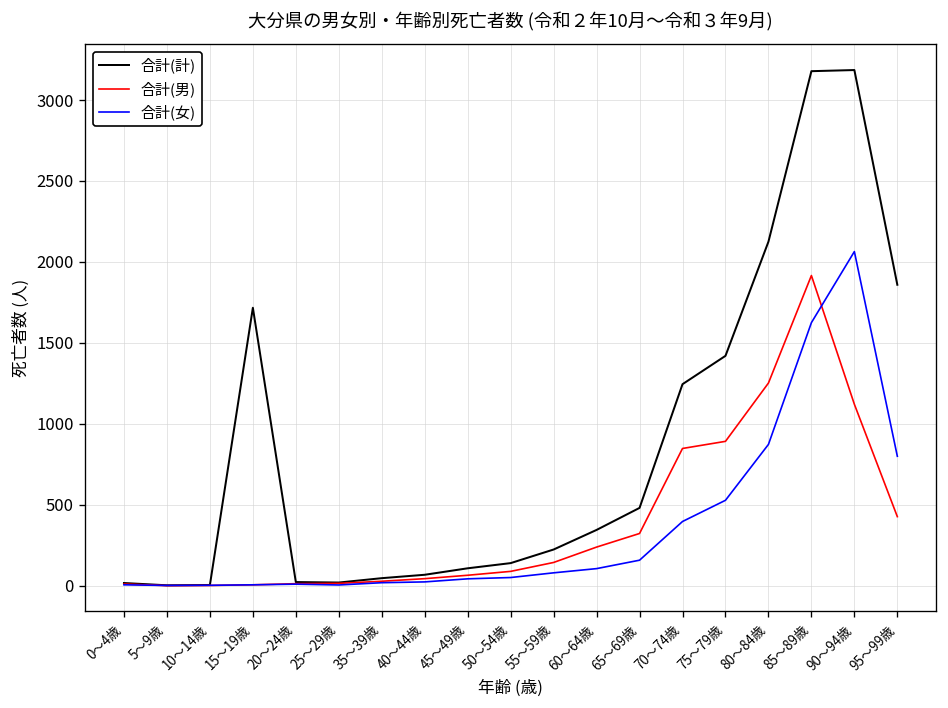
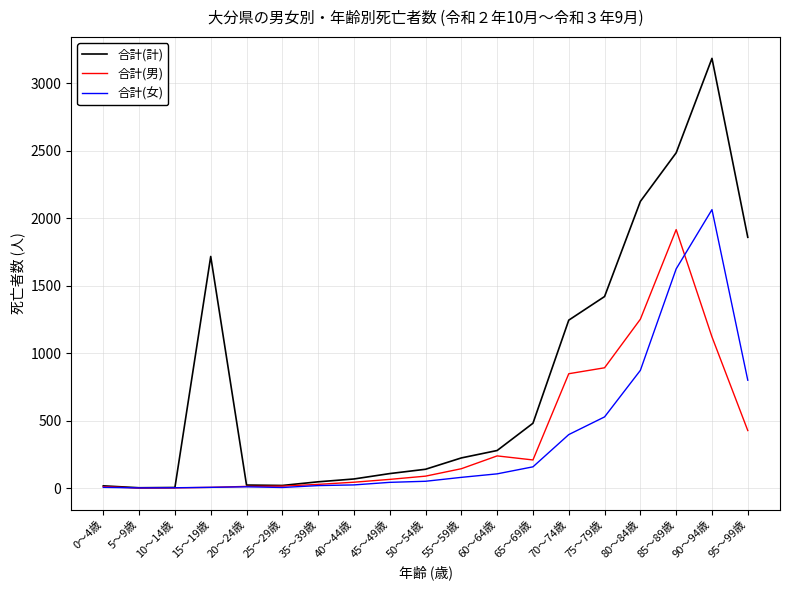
  {
    "合計(計)": {
      "15～19歳": 1720,
      "35～39歳": 50,
      "40～44歳": 70,
      "45～49歳": 110,
      "50～54歳": 140,
      "55～59歳": 220,
-     "60～64歳": 350,
+     "60～64歳": 280,
      "65～69歳": 480,
      "70～74歳": 1250,
      "75～79歳": 1420,
      "80～84歳": 2130,
-     "85～89歳": 3180,
+     "85～89歳": 2490,
      "90～94歳": 3190,
      "95～99歳": 1860
    },
    "合計(男)": {
      "40～44歳": 40,
      "45～49歳": 70,
      "50～54歳": 90,
      "55～59歳": 140,
      "60～64歳": 240,
-     "65～69歳": 320,
+     "65～69歳": 210,
      "70～74歳": 850,
      "75～79歳": 890,
      "80～84歳": 1250,
      "85～89歳": 1920,
      "90～94歳": 1120,
      "95～99歳": 430
    },
    "合計(女)": {
      "40～44歳": 20,
      "45～49歳": 40,
      "50～54歳": 50,
      "55～59歳": 80,
      "60～64歳": 110,
      "65～69歳": 160,
      "70～74歳": 400,
      "75～79歳": 530,
      "80～84歳": 870,
      "85～89歳": 1630,
      "90～94歳": 2060,
      "95～99歳": 800
    }
  }
